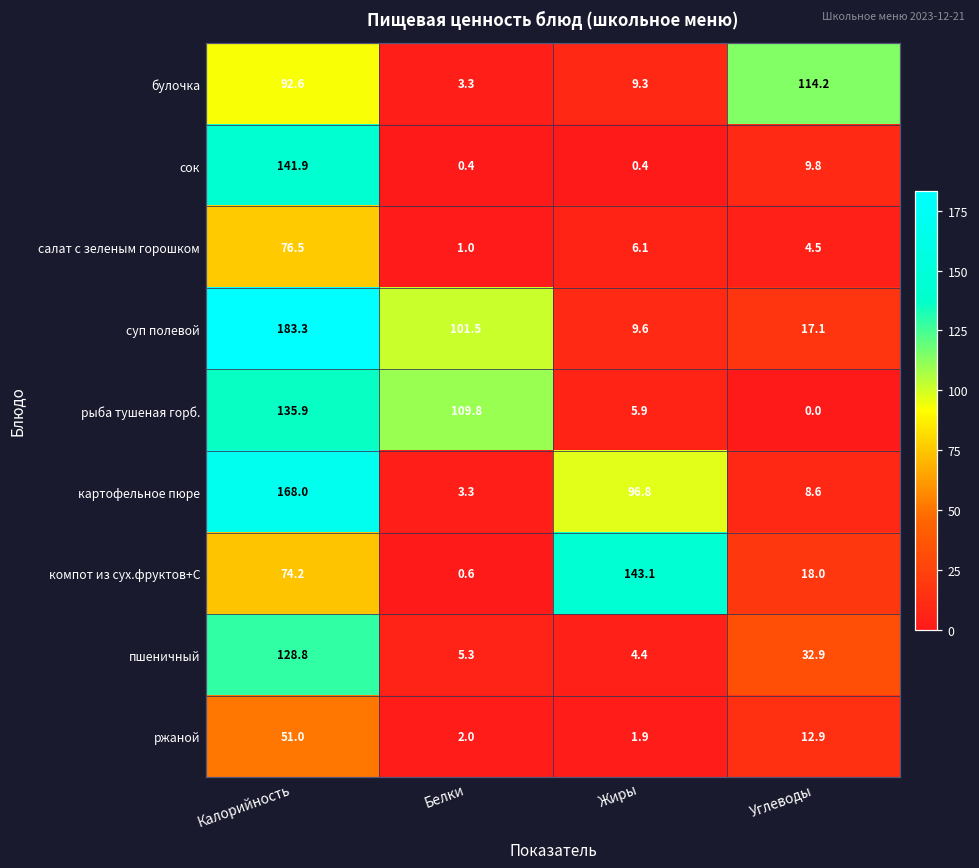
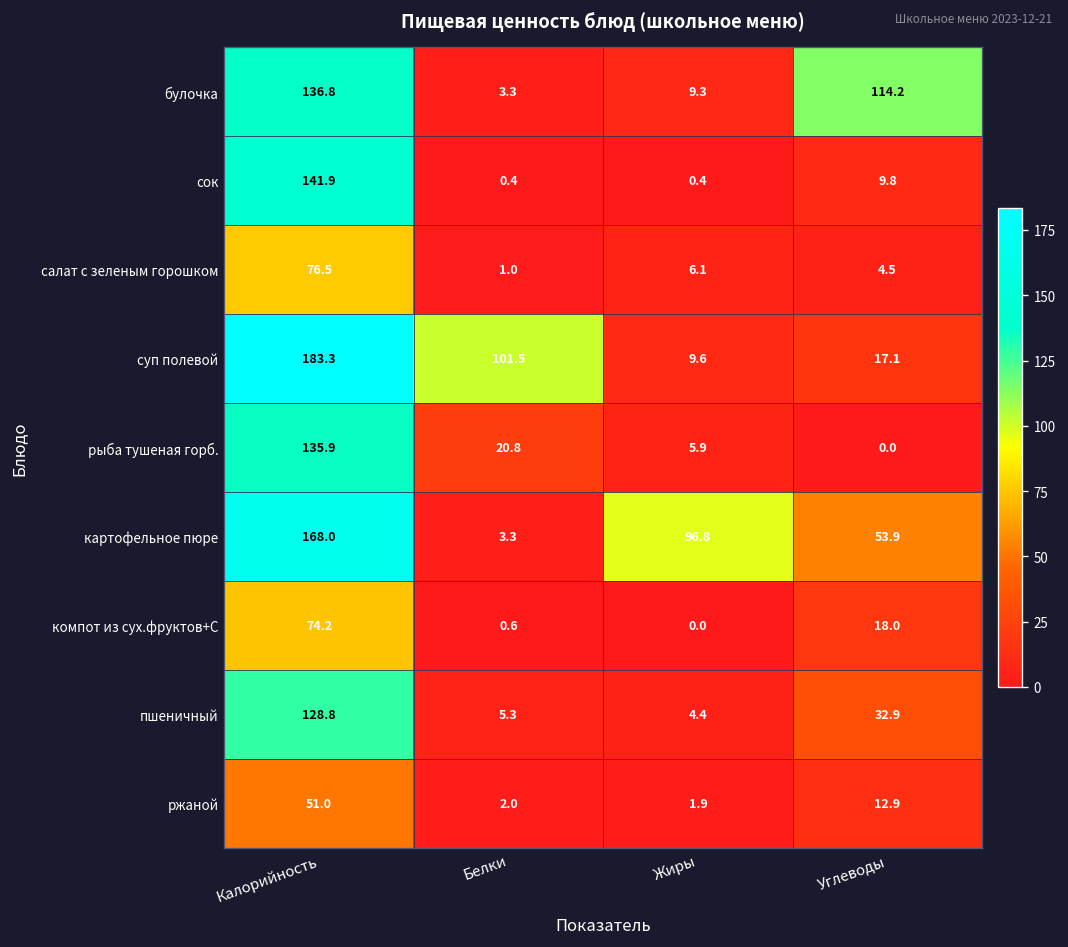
  {
    "булочка": {
-     "Калорийность": 92.6,
+     "Калорийность": 136.8,
      "Белки": 3.3,
      "Жиры": 9.3,
      "Углеводы": 114.2
    },
    "сок": {
      "Калорийность": 141.9,
      "Белки": 0.4,
      "Жиры": 0.4,
      "Углеводы": 9.8
    },
    "салат с зеленым горошком": {
      "Калорийность": 76.5,
      "Белки": 1.0,
      "Жиры": 6.1,
      "Углеводы": 4.5
    },
    "суп полевой": {
      "Калорийность": 183.3,
      "Белки": 101.5,
      "Жиры": 9.6,
      "Углеводы": 17.1
    },
    "рыба тушеная горб.": {
      "Калорийность": 135.9,
-     "Белки": 109.8,
+     "Белки": 20.8,
      "Жиры": 5.9,
      "Углеводы": 0.0
    },
    "картофельное пюре": {
      "Калорийность": 168.0,
      "Белки": 3.3,
      "Жиры": 96.8,
-     "Углеводы": 8.6
+     "Углеводы": 53.9
    },
    "компот из сух.фруктов+С": {
      "Калорийность": 74.2,
      "Белки": 0.6,
-     "Жиры": 143.1,
+     "Жиры": 0.0,
      "Углеводы": 18.0
    },
    "пшеничный": {
      "Калорийность": 128.8,
      "Белки": 5.3,
      "Жиры": 4.4,
      "Углеводы": 32.9
    },
    "ржаной": {
      "Калорийность": 51.0,
      "Белки": 2.0,
      "Жиры": 1.9,
      "Углеводы": 12.9
    }
  }
